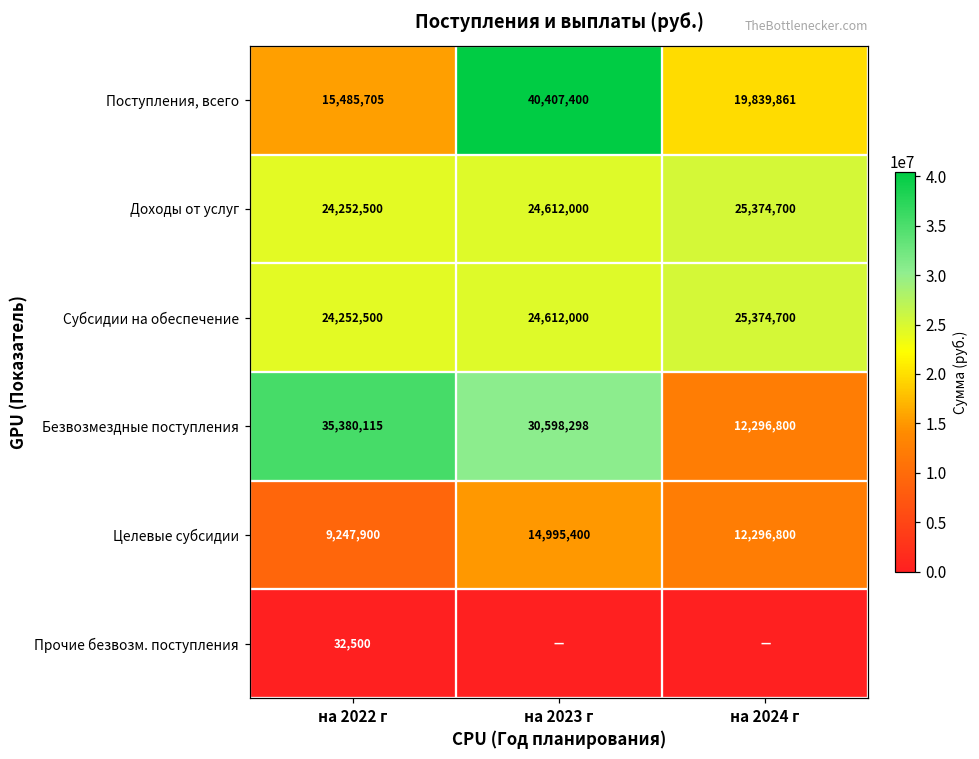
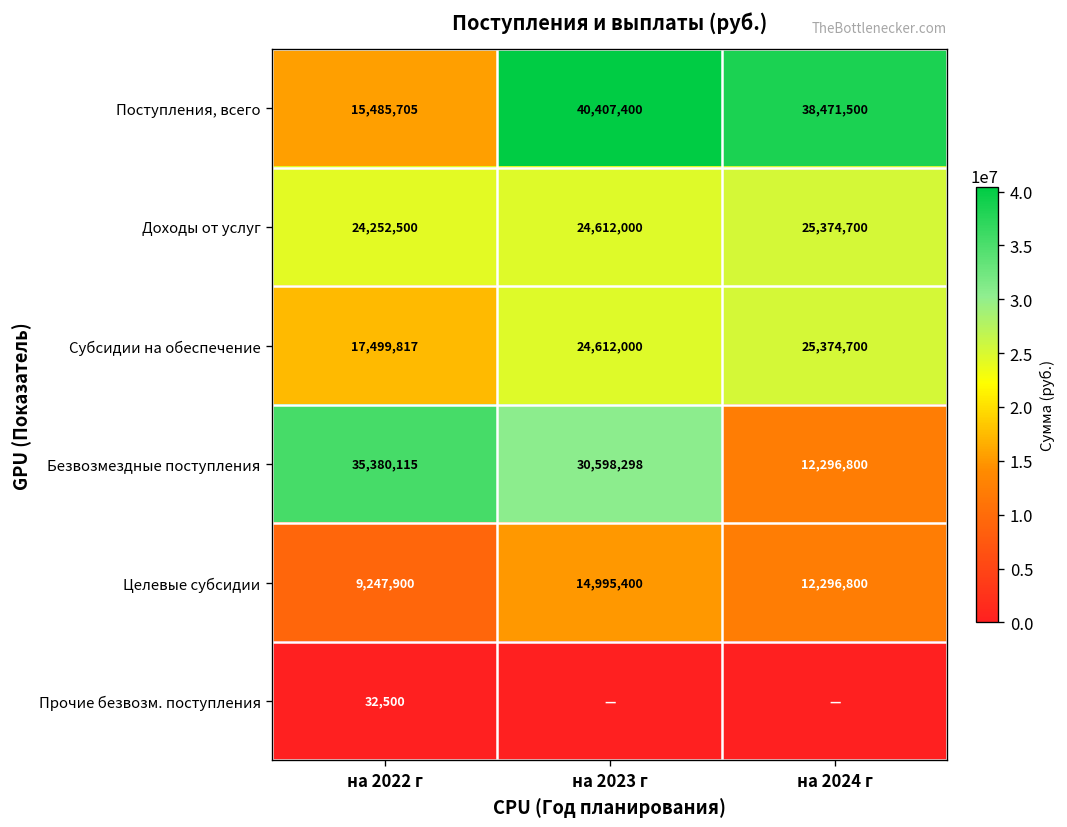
  {
    "Поступления, всего": {
      "на 2022 г": "15,485,705",
      "на 2023 г": "40,407,400",
-     "на 2024 г": "19,839,861"
+     "на 2024 г": "38,471,500"
    },
    "Доходы от услуг": {
      "на 2022 г": "24,252,500",
      "на 2023 г": "24,612,000",
      "на 2024 г": "25,374,700"
    },
    "Субсидии на обеспечение": {
-     "на 2022 г": "24,252,500",
+     "на 2022 г": "17,499,817",
      "на 2023 г": "24,612,000",
      "на 2024 г": "25,374,700"
    },
    "Безвозмездные поступления": {
      "на 2022 г": "35,380,115",
      "на 2023 г": "30,598,298",
      "на 2024 г": "12,296,800"
    },
    "Целевые субсидии": {
      "на 2022 г": "9,247,900",
      "на 2023 г": "14,995,400",
      "на 2024 г": "12,296,800"
    },
    "Прочие безвозм. поступления": {
      "на 2022 г": "32,500"
    }
  }
